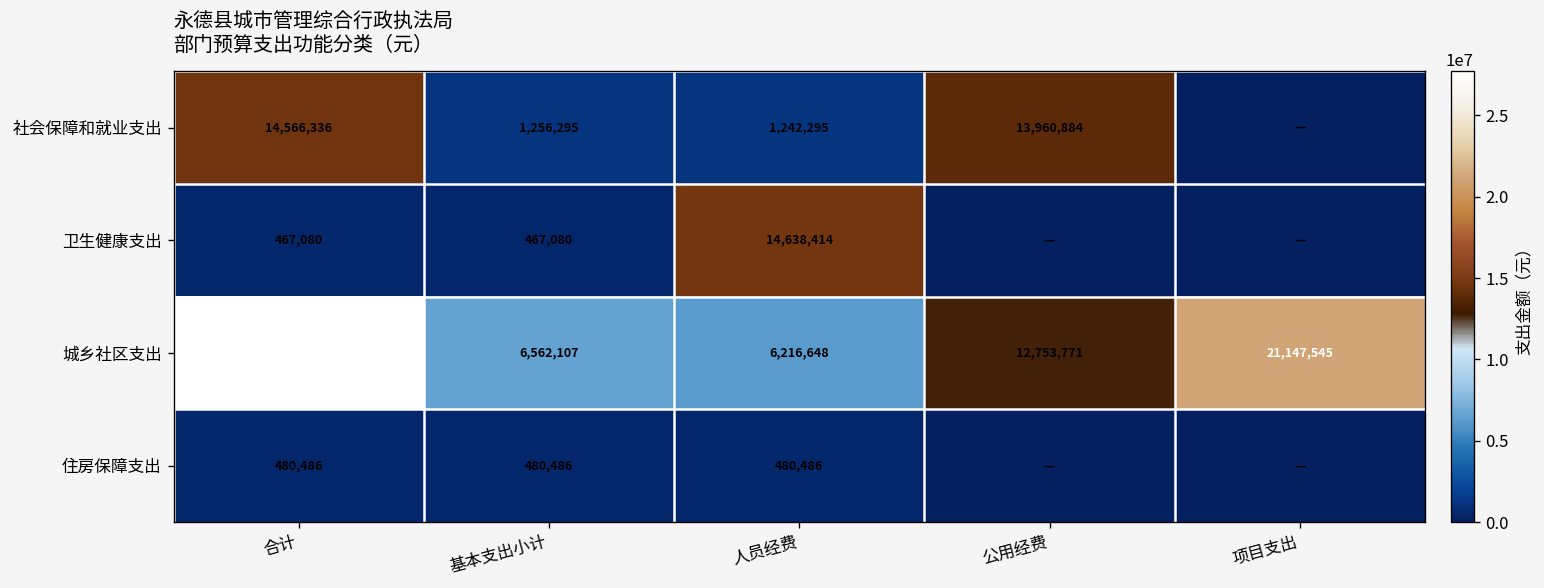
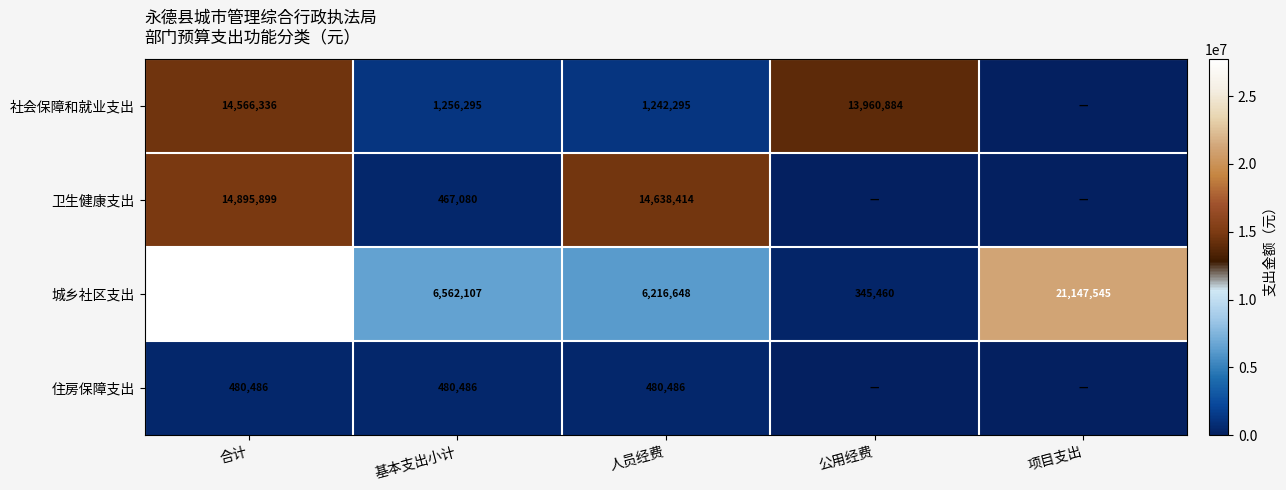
  {
    "社会保障和就业支出": {
      "合计": "14,566,336",
      "基本支出小计": "1,256,295",
      "人员经费": "1,242,295",
      "公用经费": "13,960,884"
    },
    "卫生健康支出": {
-     "合计": "467,080",
+     "合计": "14,895,899",
      "基本支出小计": "467,080",
      "人员经费": "14,638,414"
    },
    "城乡社区支出": {
      "基本支出小计": "6,562,107",
      "人员经费": "6,216,648",
-     "公用经费": "12,753,771",
+     "公用经费": "345,460",
      "项目支出": "21,147,545"
    },
    "住房保障支出": {
      "合计": "480,486",
      "基本支出小计": "480,486",
      "人员经费": "480,486"
    }
  }
